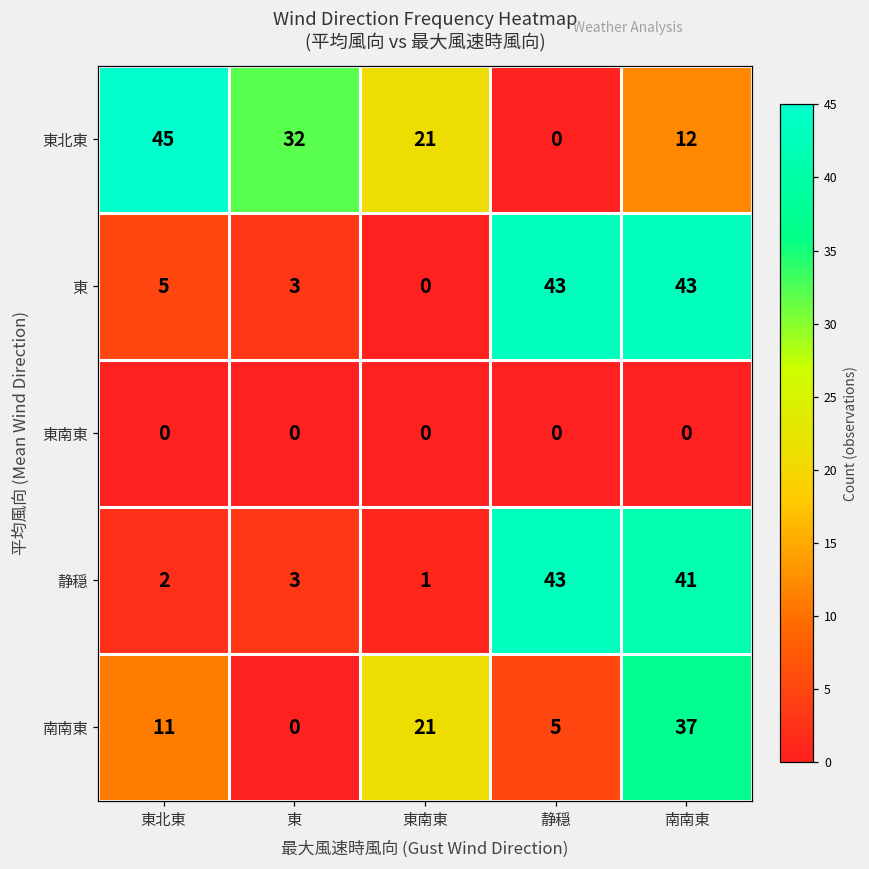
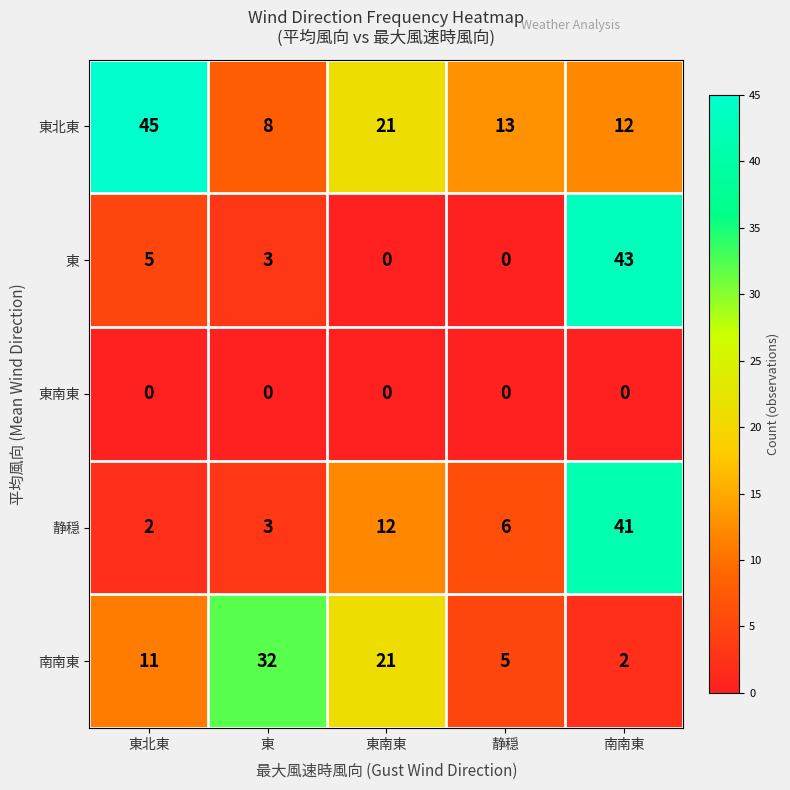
  {
    "東北東": {
      "東北東": 45,
-     "東": 32,
+     "東": 8,
      "東南東": 21,
-     "静穏": 0,
+     "静穏": 13,
      "南南東": 12
    },
    "東": {
      "東北東": 5,
      "東": 3,
      "東南東": 0,
-     "静穏": 43,
+     "静穏": 0,
      "南南東": 43
    },
    "東南東": {
      "東北東": 0,
      "東": 0,
      "東南東": 0,
      "静穏": 0,
      "南南東": 0
    },
    "静穏": {
      "東北東": 2,
      "東": 3,
-     "東南東": 1,
-     "静穏": 43,
+     "東南東": 12,
+     "静穏": 6,
      "南南東": 41
    },
    "南南東": {
      "東北東": 11,
-     "東": 0,
+     "東": 32,
      "東南東": 21,
      "静穏": 5,
-     "南南東": 37
+     "南南東": 2
    }
  }
